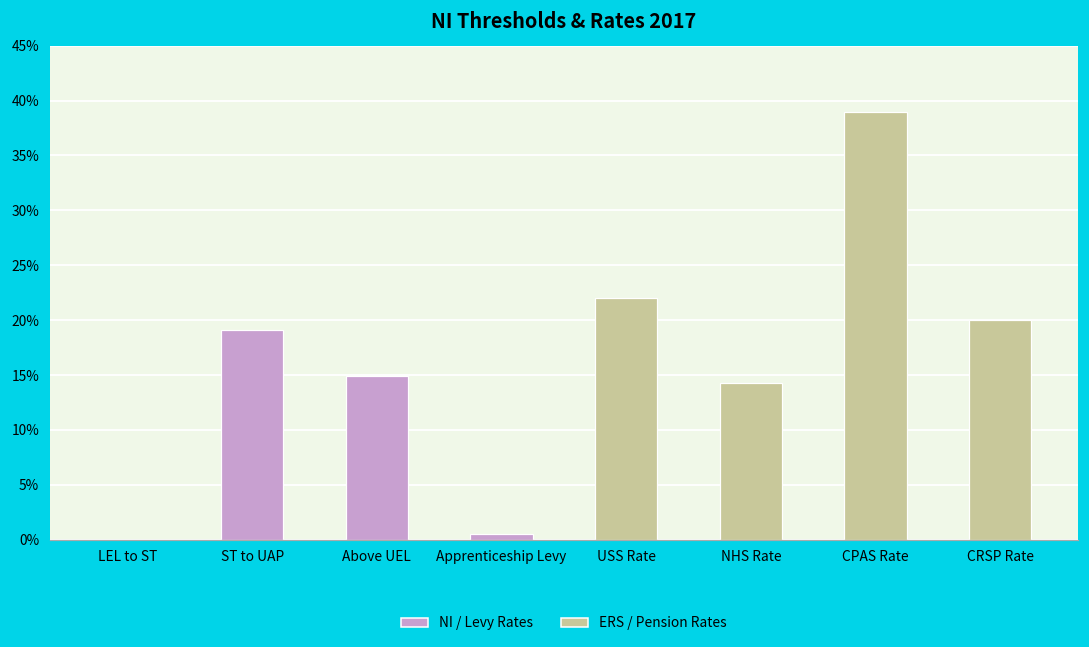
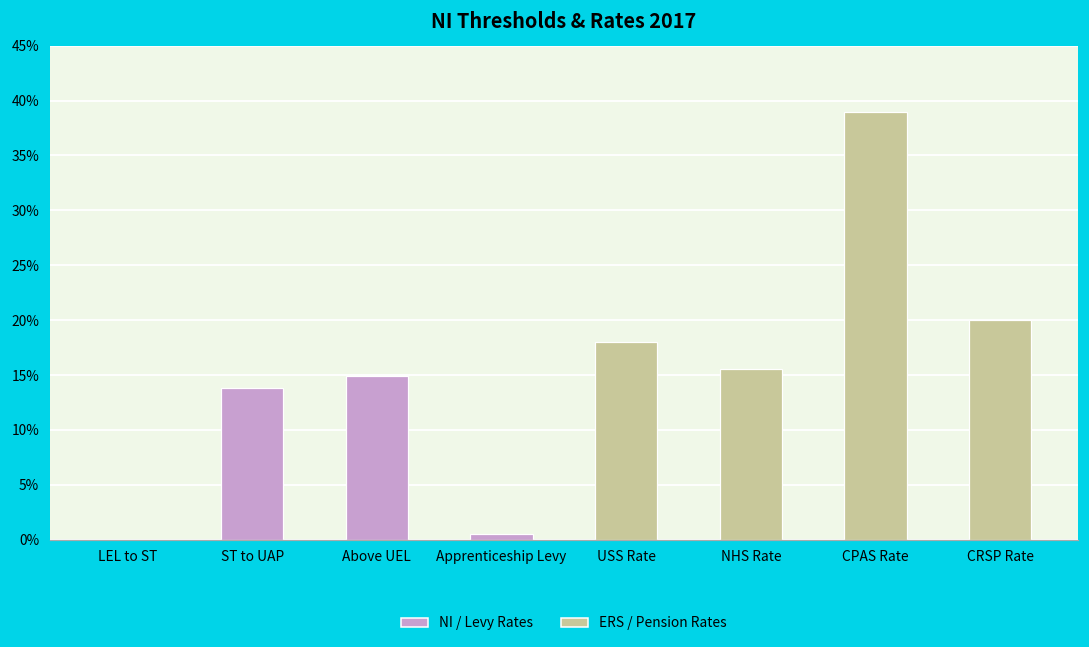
  {
    "LEL to ST": "0%",
-   "ST to UAP": "19%",
+   "ST to UAP": "14%",
    "Above UEL": "15%",
    "Apprenticeship Levy": "1%",
-   "USS Rate": "22%",
-   "NHS Rate": "14%",
+   "USS Rate": "18%",
+   "NHS Rate": "16%",
    "CPAS Rate": "39%",
    "CRSP Rate": "20%"
  }
